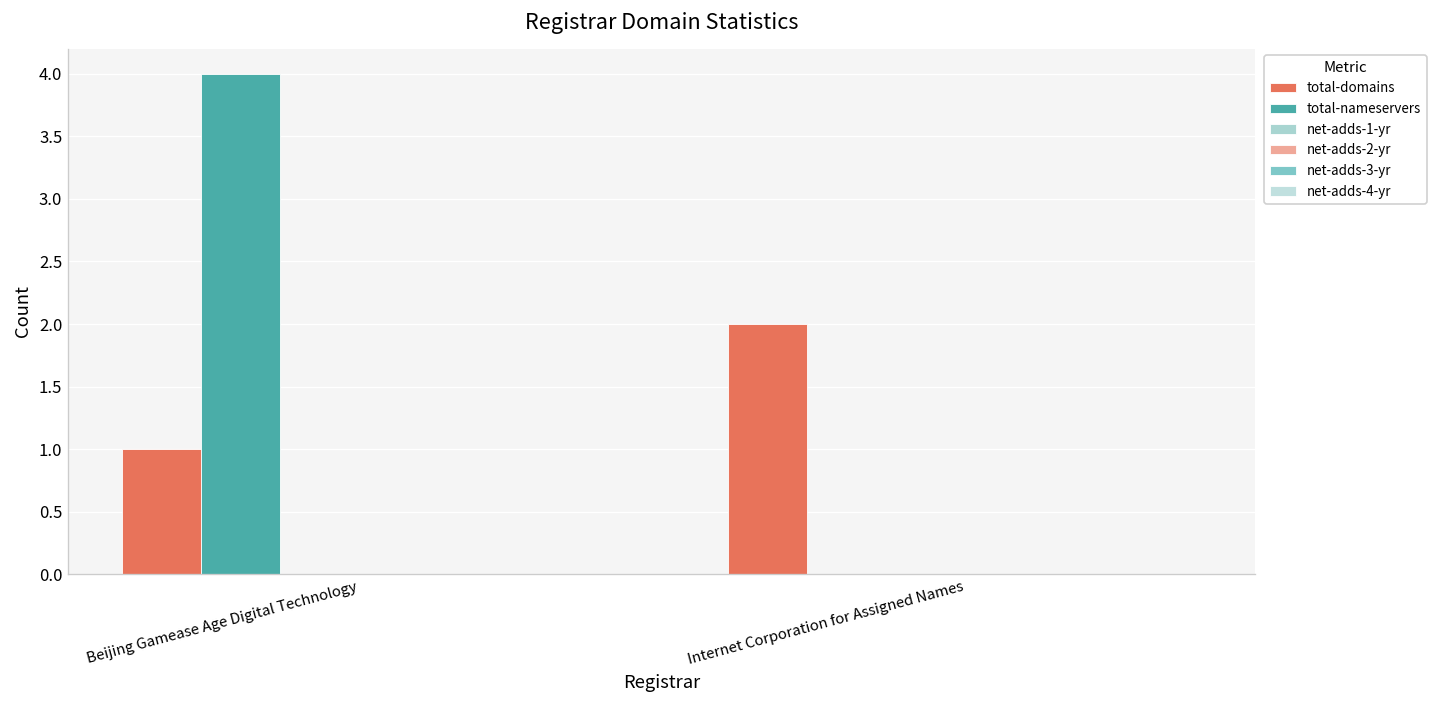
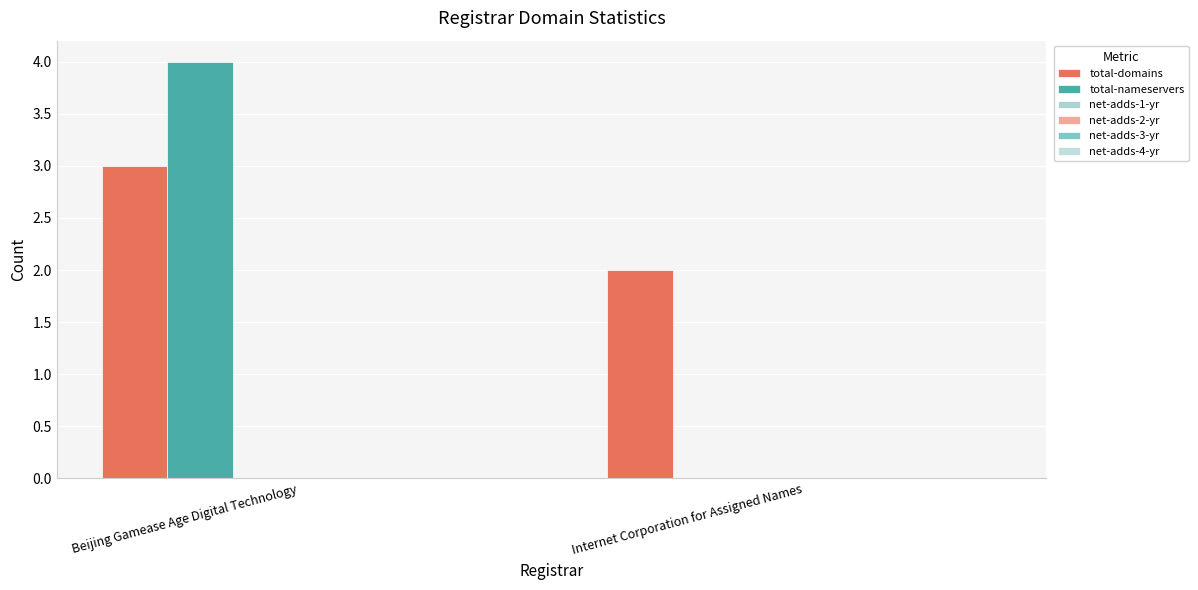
  {
    "total-domains": {
-     "Beijing Gamease Age Digital Technology": 1,
+     "Beijing Gamease Age Digital Technology": 3,
      "Internet Corporation for Assigned Names": 2
    },
    "total-nameservers": {
      "Beijing Gamease Age Digital Technology": 4,
      "Internet Corporation for Assigned Names": 0
    },
    "net-adds-2-yr": {
      "Beijing Gamease Age Digital Technology": 0,
      "Internet Corporation for Assigned Names": 0
    }
  }
